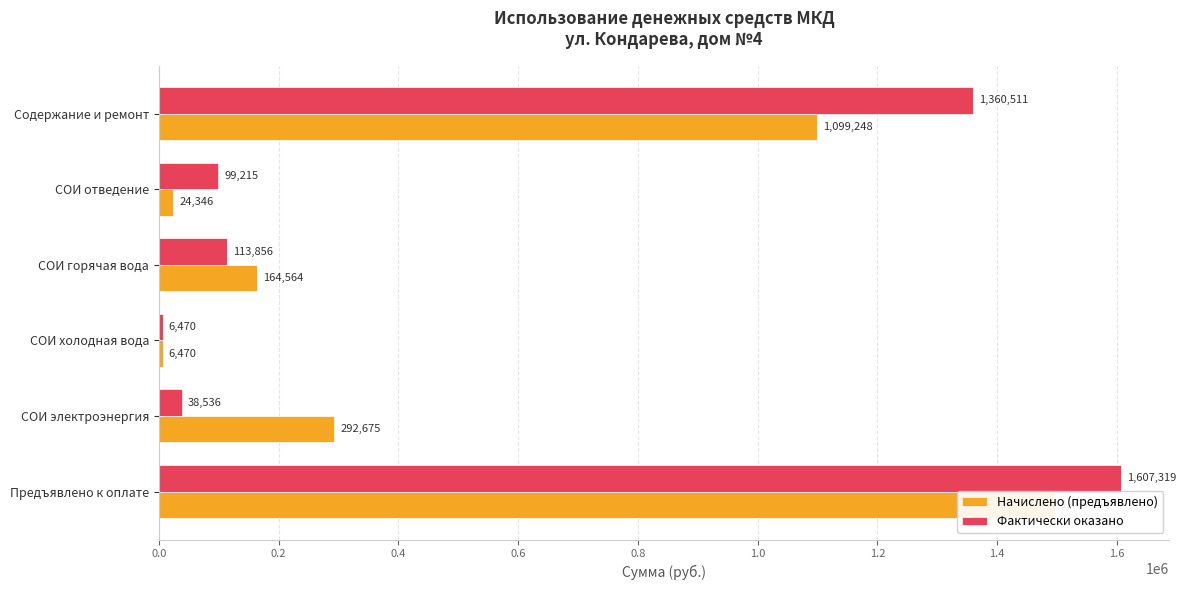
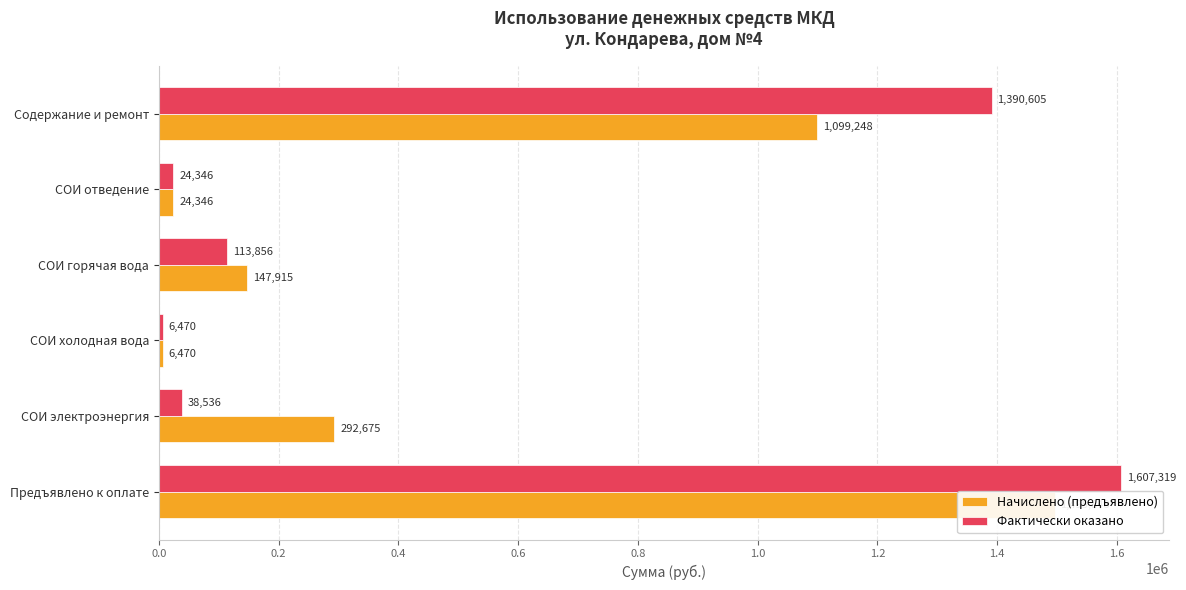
  {
    "Начислено (предъявлено)": {
      "Содержание и ремонт": "1,099,248",
      "СОИ отведение": "24,346",
-     "СОИ горячая вода": "164,564",
+     "СОИ горячая вода": "147,915",
      "СОИ холодная вода": "6,470",
      "СОИ электроэнергия": "292,675"
    },
    "Фактически оказано": {
-     "Содержание и ремонт": "1,360,511",
-     "СОИ отведение": "99,215",
+     "Содержание и ремонт": "1,390,605",
+     "СОИ отведение": "24,346",
      "СОИ горячая вода": "113,856",
      "СОИ холодная вода": "6,470",
      "СОИ электроэнергия": "38,536",
      "Предъявлено к оплате": "1,607,319"
    }
  }
